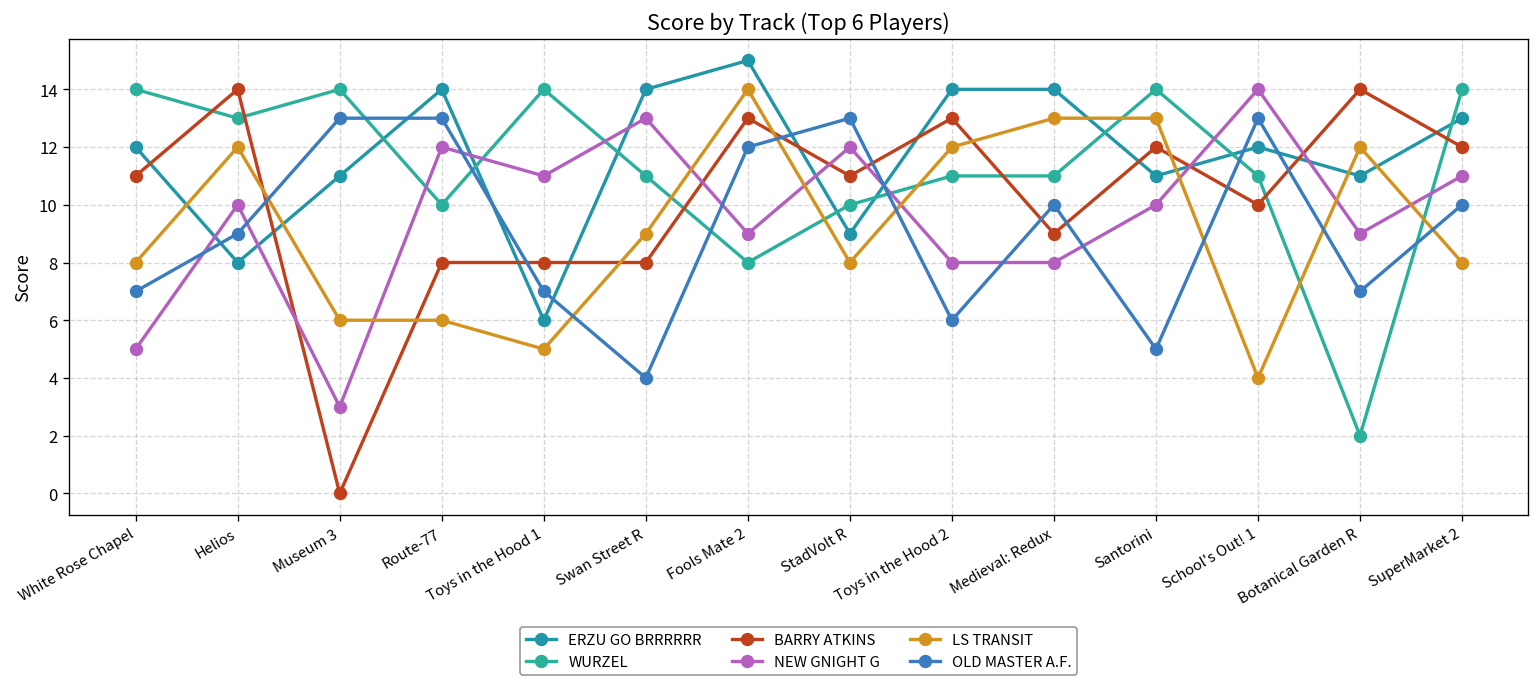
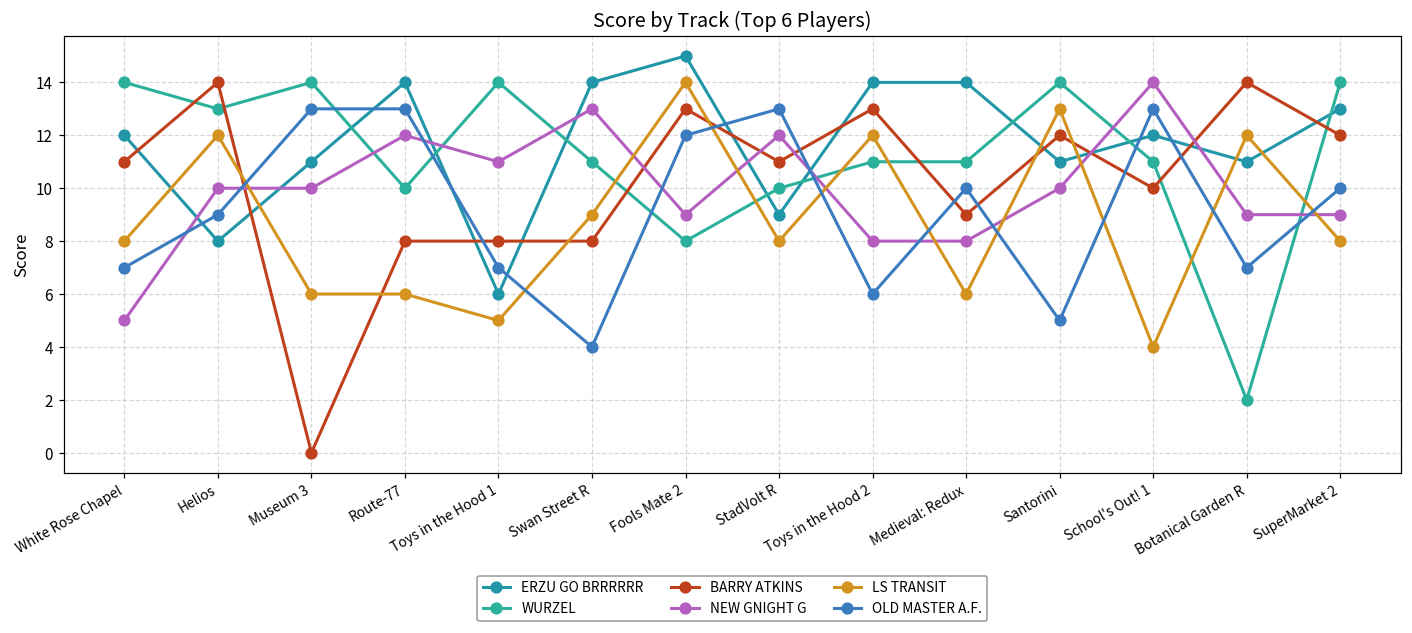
  {
    "BARRY ATKINS": {
      "White Rose Chapel": 11,
      "Helios": 14,
      "Museum 3": 0,
      "Route-77": 8,
      "Toys in the Hood 1": 8,
      "Swan Street R": 8,
      "Fools Mate 2": 13,
      "StadVolt R": 11,
      "Toys in the Hood 2": 13,
      "Medieval: Redux": 9,
      "Santorini": 12,
      "School's Out! 1": 10,
      "Botanical Garden R": 14,
      "SuperMarket 2": 12
    },
    "NEW GNIGHT G": {
      "White Rose Chapel": 5,
      "Helios": 10,
-     "Museum 3": 3,
+     "Museum 3": 10,
      "Route-77": 12,
      "Toys in the Hood 1": 11,
      "Swan Street R": 13,
      "Fools Mate 2": 9,
      "StadVolt R": 12,
      "Toys in the Hood 2": 8,
      "Medieval: Redux": 8,
      "Santorini": 10,
      "School's Out! 1": 14,
      "Botanical Garden R": 9,
-     "SuperMarket 2": 11
+     "SuperMarket 2": 9
    },
    "LS TRANSIT": {
      "White Rose Chapel": 8,
      "Helios": 12,
      "Museum 3": 6,
      "Route-77": 6,
      "Toys in the Hood 1": 5,
      "Swan Street R": 9,
      "Fools Mate 2": 14,
      "StadVolt R": 8,
      "Toys in the Hood 2": 12,
-     "Medieval: Redux": 13,
+     "Medieval: Redux": 6,
      "Santorini": 13,
      "School's Out! 1": 4,
      "Botanical Garden R": 12,
      "SuperMarket 2": 8
    }
  }
